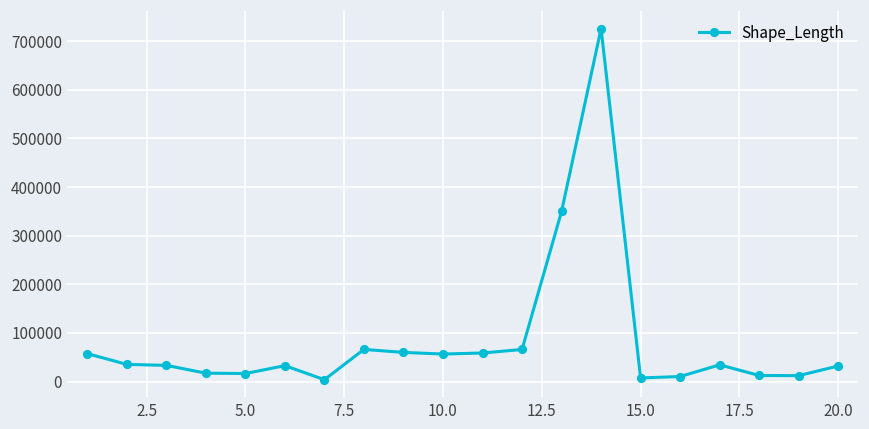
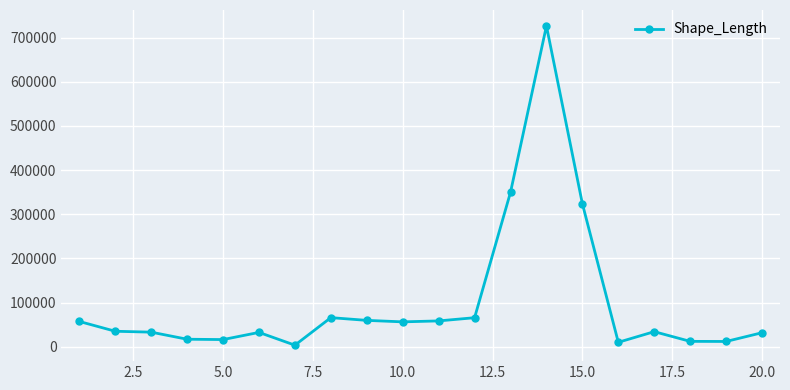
  {
    "5.0": 20000,
    "10.0": 60000,
-   "15.0": 10000,
+   "15.0": 320000,
    "20.0": 30000
  }
